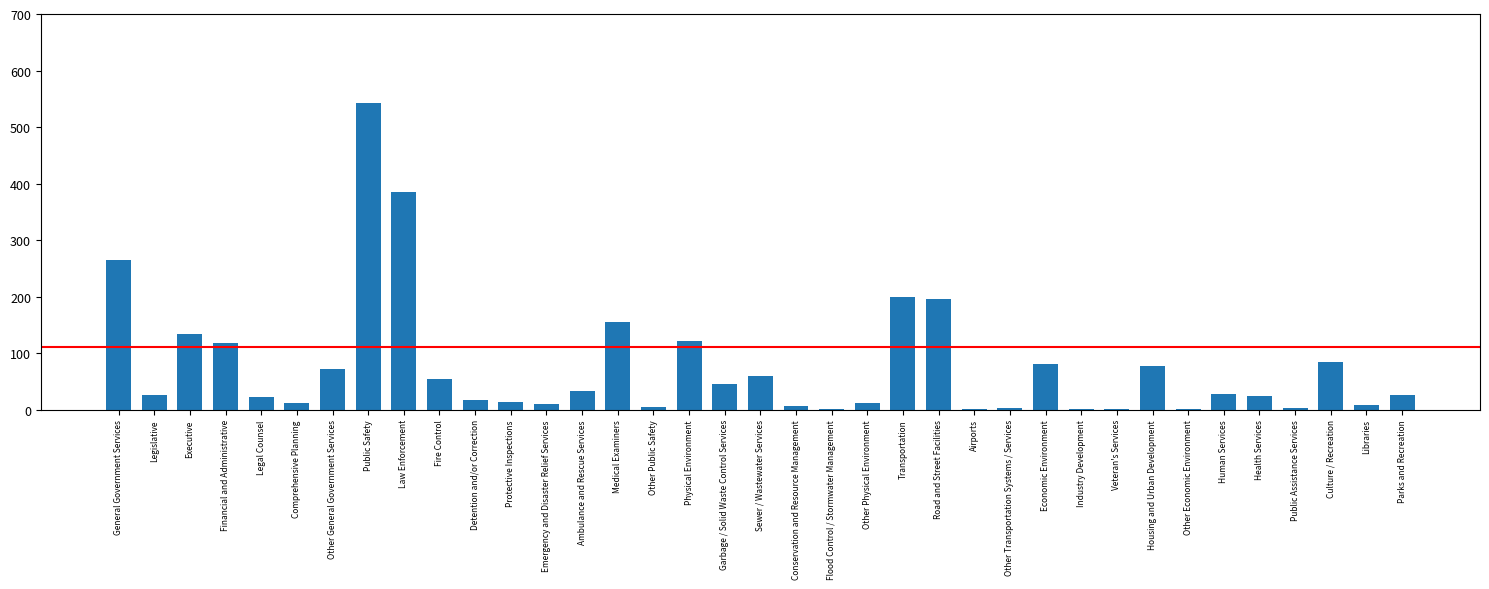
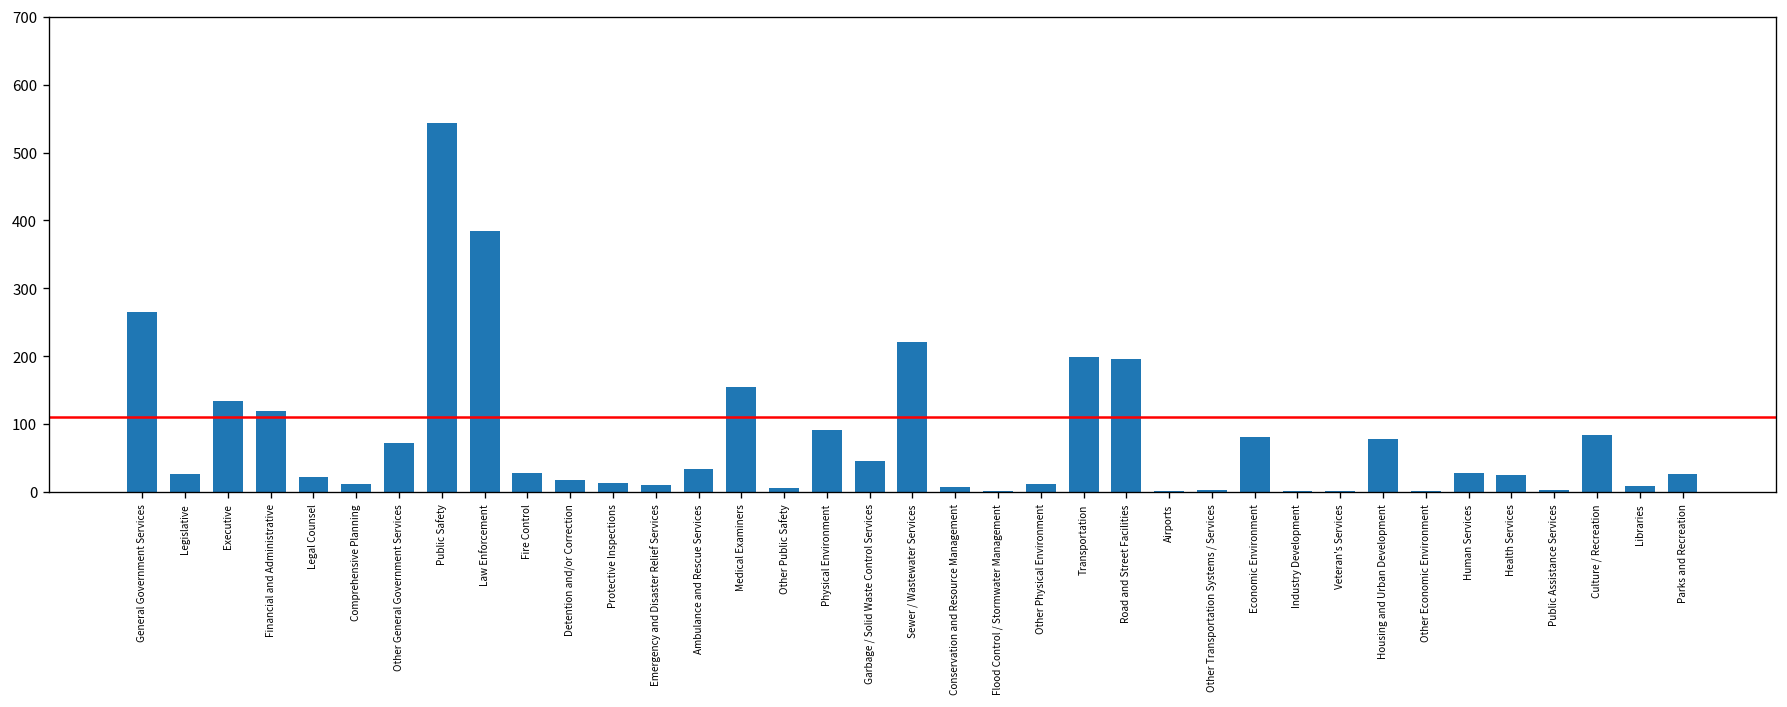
  {
    "General Government Services": 260,
    "Legislative": 30,
    "Executive": 130,
    "Financial and Administrative": 120,
    "Legal Counsel": 20,
    "Comprehensive Planning": 10,
    "Other General Government Services": 70,
    "Public Safety": 540,
    "Law Enforcement": 380,
-   "Fire Control": 50,
+   "Fire Control": 30,
    "Detention and/or Correction": 20,
    "Protective Inspections": 10,
    "Emergency and Disaster Relief Services": 10,
    "Ambulance and Rescue Services": 30,
    "Medical Examiners": 150,
    "Other Public Safety": 0,
-   "Physical Environment": 120,
+   "Physical Environment": 90,
    "Garbage / Solid Waste Control Services": 40,
-   "Sewer / Wastewater Services": 60,
+   "Sewer / Wastewater Services": 220,
    "Conservation and Resource Management": 10,
    "Other Physical Environment": 10,
    "Transportation": 200,
    "Road and Street Facilities": 200,
    "Economic Environment": 80,
    "Housing and Urban Development": 80,
    "Human Services": 30,
    "Health Services": 20,
    "Culture / Recreation": 80,
    "Libraries": 10,
    "Parks and Recreation": 30
  }
